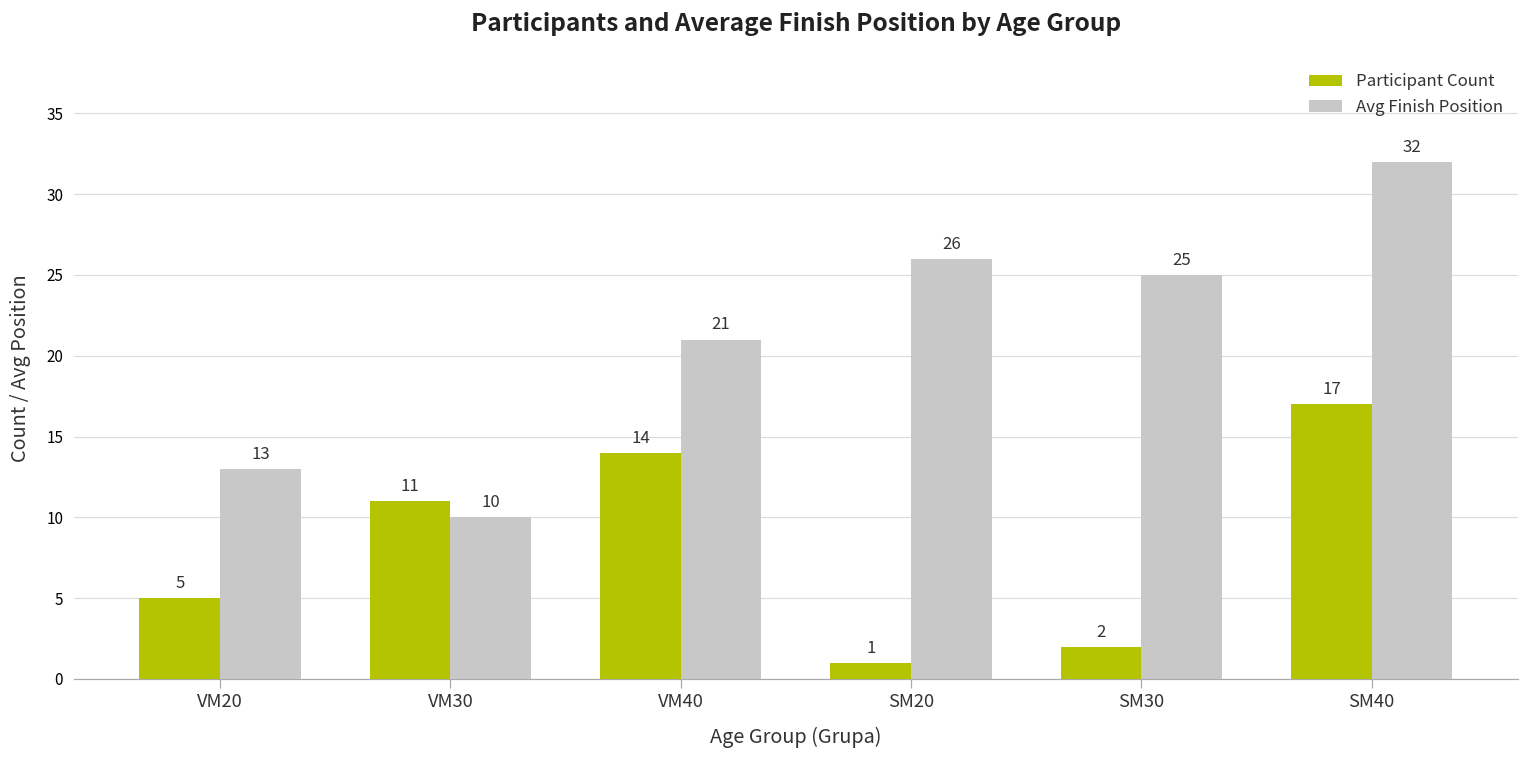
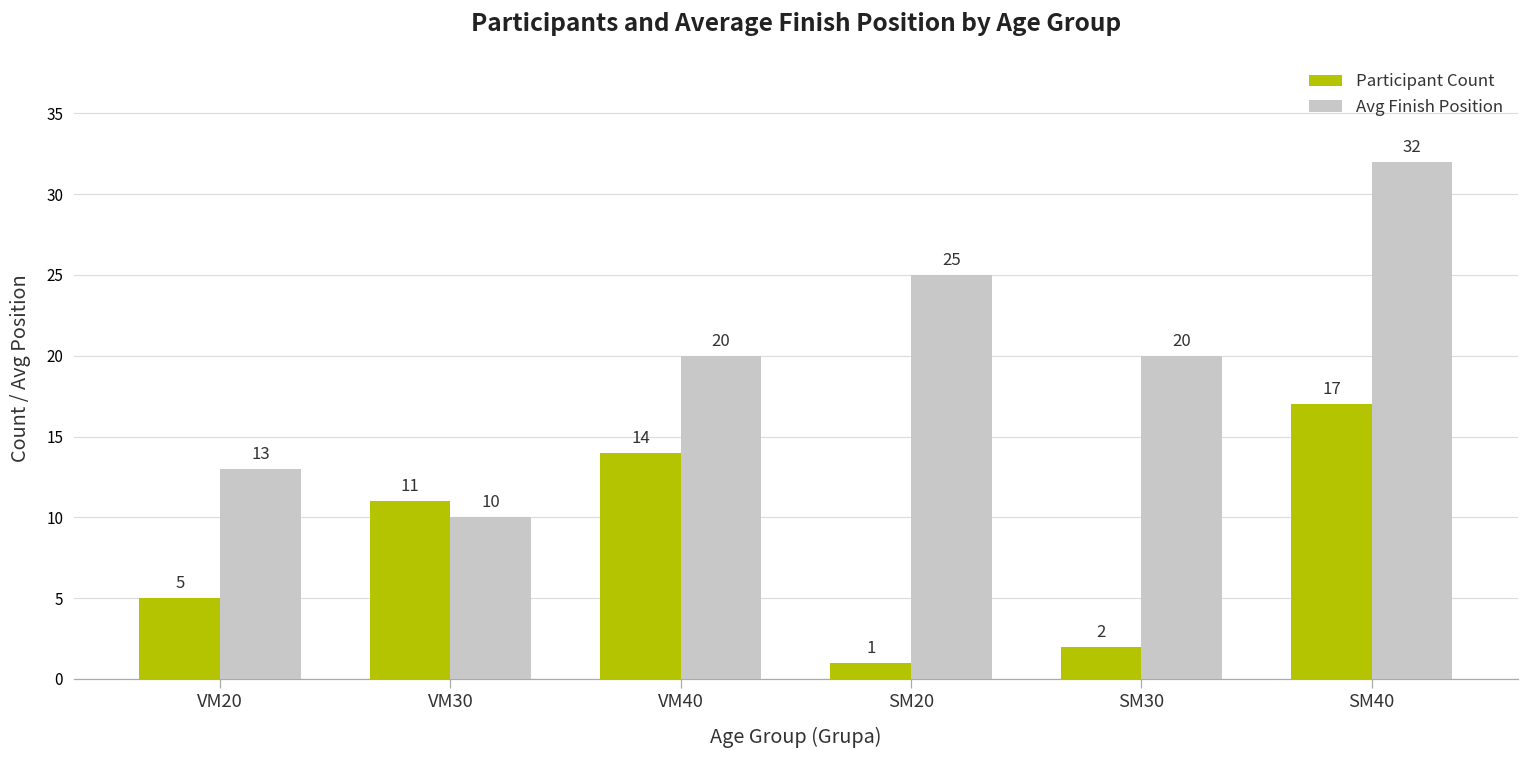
  {
    "Participant Count": {
      "VM20": 5,
      "VM30": 11,
      "VM40": 14,
      "SM20": 1,
      "SM30": 2,
      "SM40": 17
    },
    "Avg Finish Position": {
      "VM20": 13,
      "VM30": 10,
-     "VM40": 21,
-     "SM20": 26,
-     "SM30": 25,
+     "VM40": 20,
+     "SM20": 25,
+     "SM30": 20,
      "SM40": 32
    }
  }
